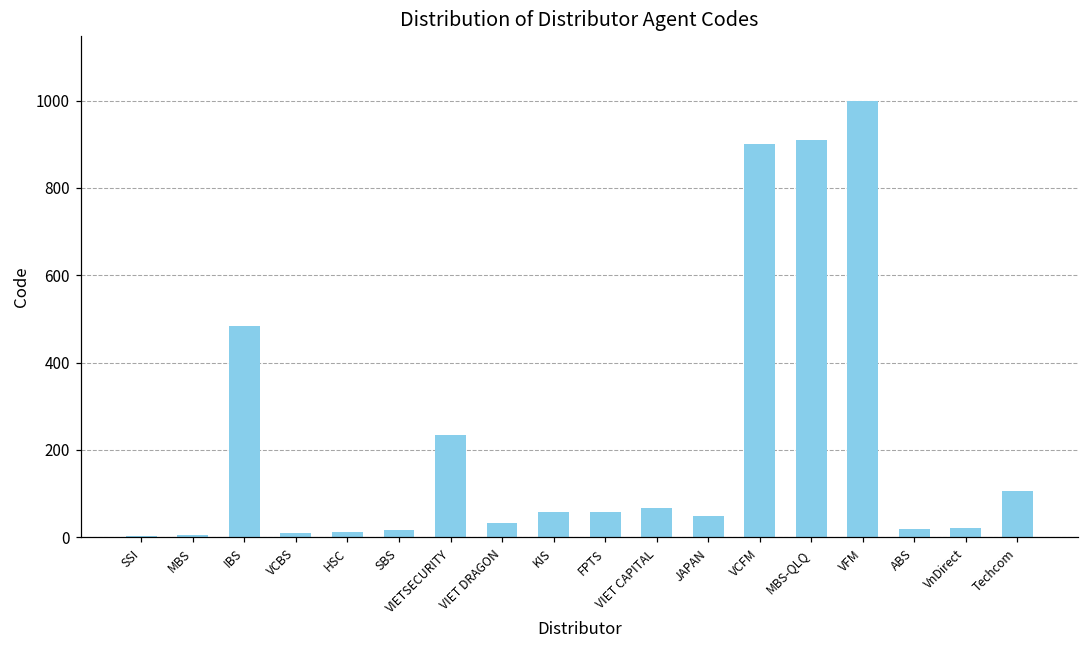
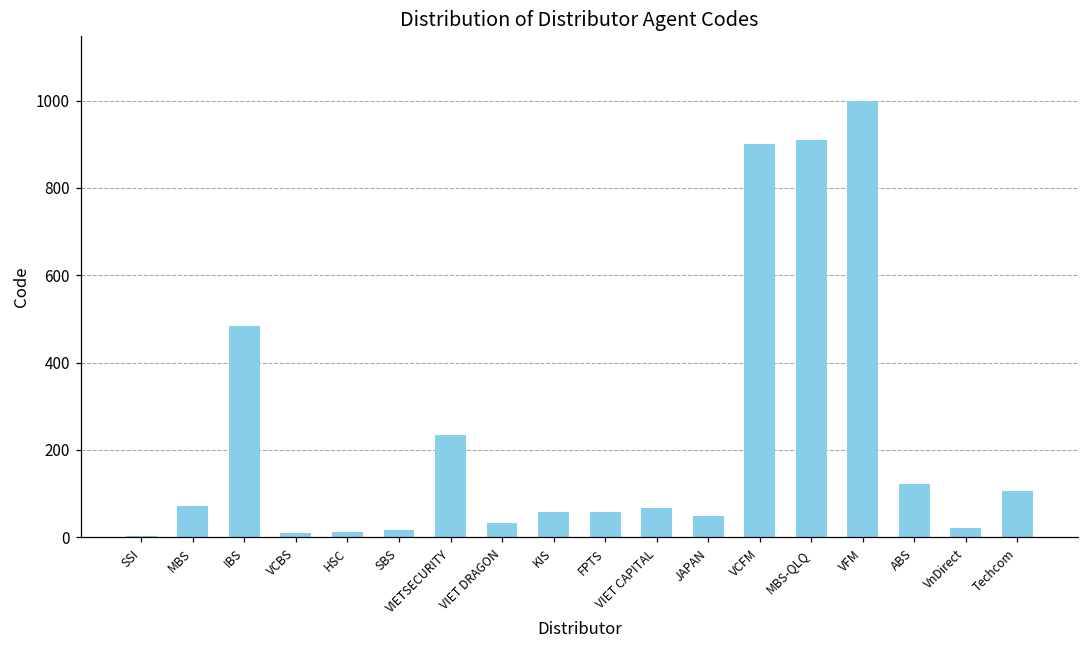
  {
-   "MBS": 10,
+   "MBS": 70,
    "IBS": 480,
    "VCBS": 10,
    "HSC": 10,
    "SBS": 20,
    "VIETSECURITY": 240,
    "VIET DRAGON": 30,
    "KIS": 60,
    "FPTS": 60,
    "VIET CAPITAL": 70,
    "JAPAN": 50,
    "VCFM": 900,
    "MBS-QLQ": 910,
    "VFM": 1000,
-   "ABS": 20,
+   "ABS": 120,
    "VnDirect": 20,
    "Techcom": 110
  }
